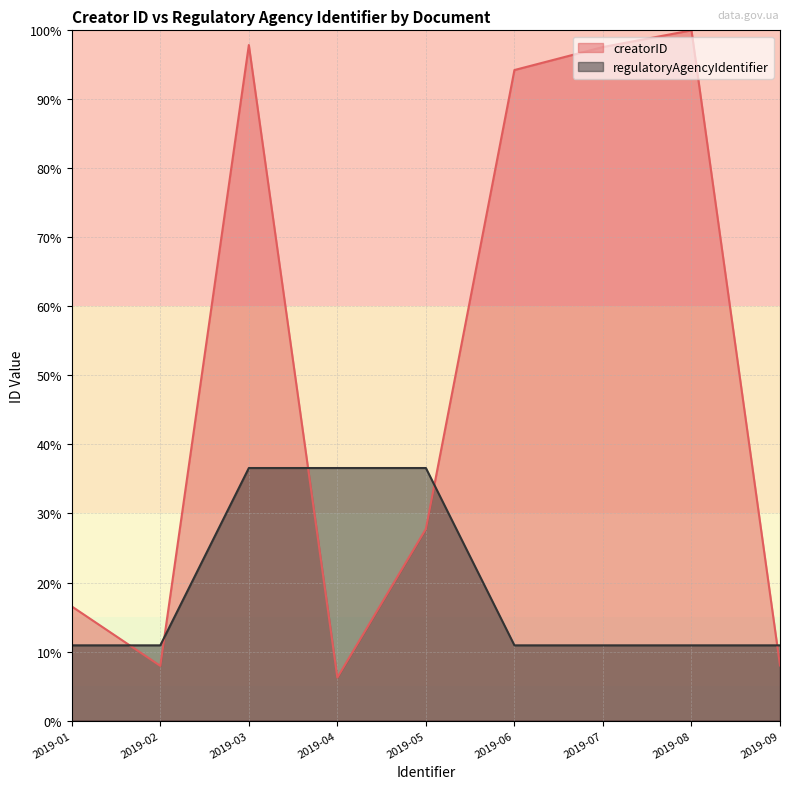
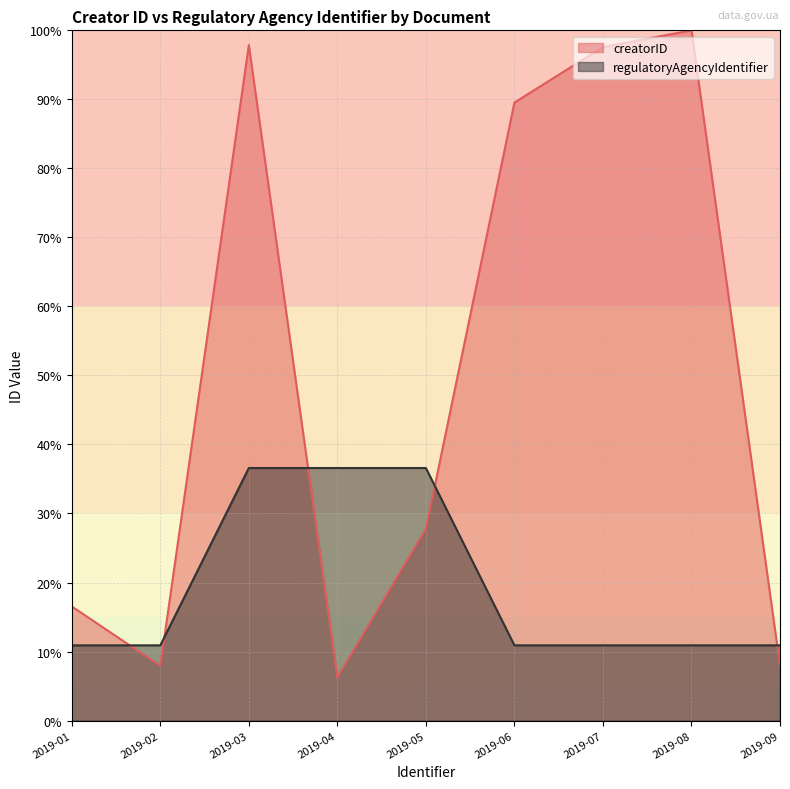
  {
    "creatorID": {
      "2019-01": "17%",
      "2019-02": "8%",
      "2019-03": "98%",
      "2019-04": "6%",
      "2019-05": "28%",
-     "2019-06": "94%",
+     "2019-06": "90%",
      "2019-08": "100%",
      "2019-09": "8%"
    },
    "regulatoryAgencyIdentifier": {
      "2019-01": "11%",
      "2019-02": "11%",
      "2019-03": "37%",
      "2019-04": "37%",
      "2019-05": "37%",
      "2019-06": "11%",
      "2019-07": "11%",
      "2019-08": "11%",
      "2019-09": "11%"
    }
  }
